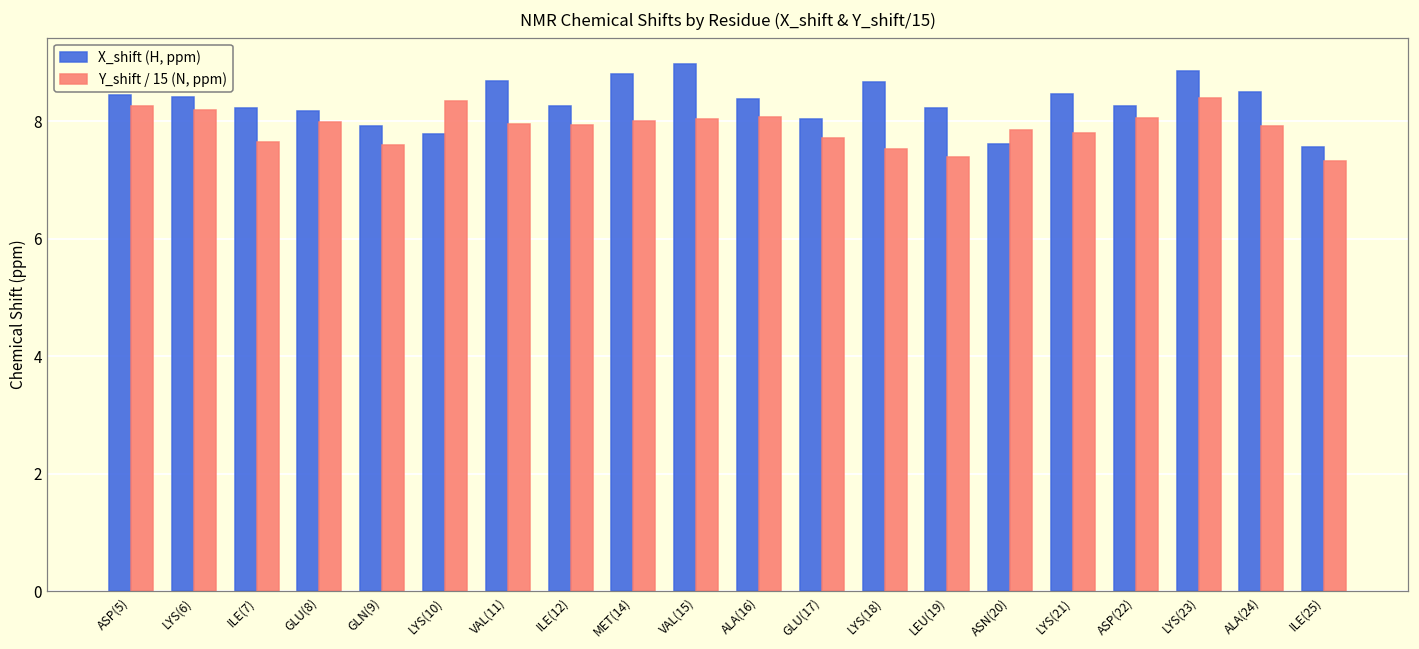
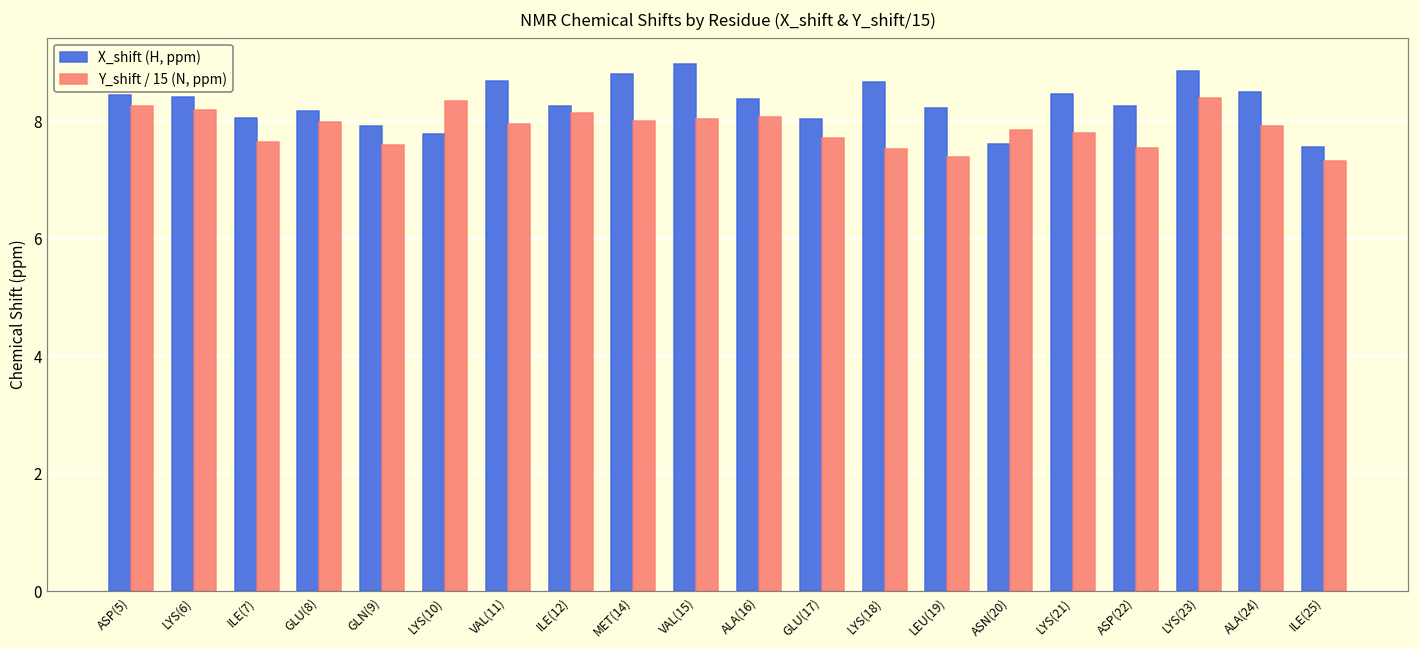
  {
    "X_shift (H, ppm)": {
      "ASP(5)": 8.5,
      "LYS(6)": 8.4,
-     "ILE(7)": 8.2,
+     "ILE(7)": 8.1,
      "GLU(8)": 8.2,
      "GLN(9)": 7.9,
      "LYS(10)": 7.8,
      "VAL(11)": 8.7,
      "ILE(12)": 8.3,
      "MET(14)": 8.8,
      "VAL(15)": 9.0,
      "ALA(16)": 8.4,
      "GLU(17)": 8.0,
      "LYS(18)": 8.7,
      "LEU(19)": 8.2,
      "ASN(20)": 7.6,
      "LYS(21)": 8.5,
      "ASP(22)": 8.3,
      "LYS(23)": 8.9,
      "ALA(24)": 8.5,
      "ILE(25)": 7.6
    },
    "Y_shift / 15 (N, ppm)": {
      "ASP(5)": 8.3,
      "LYS(6)": 8.2,
      "ILE(7)": 7.6,
      "GLU(8)": 8.0,
      "GLN(9)": 7.6,
      "LYS(10)": 8.3,
      "VAL(11)": 8.0,
-     "ILE(12)": 7.9,
+     "ILE(12)": 8.1,
      "MET(14)": 8.0,
      "VAL(15)": 8.0,
      "ALA(16)": 8.1,
      "GLU(17)": 7.7,
      "LYS(18)": 7.5,
      "LEU(19)": 7.4,
      "ASN(20)": 7.9,
      "LYS(21)": 7.8,
-     "ASP(22)": 8.1,
+     "ASP(22)": 7.5,
      "LYS(23)": 8.4,
      "ALA(24)": 7.9,
      "ILE(25)": 7.3
    }
  }
